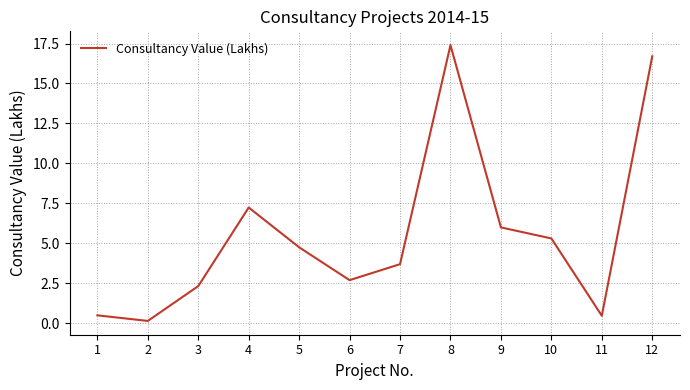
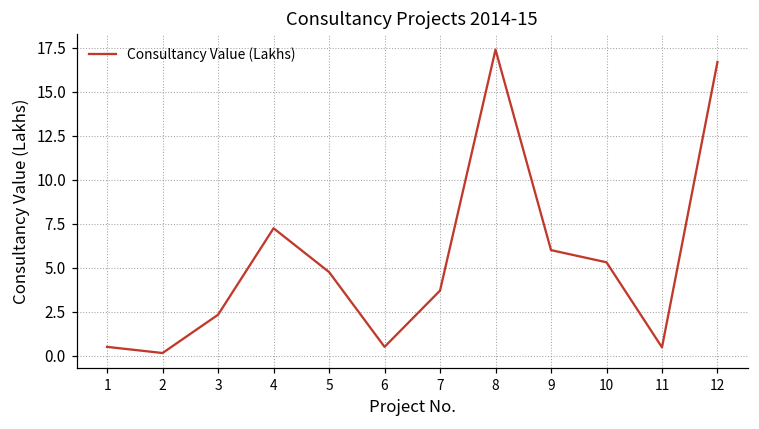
  {
    "1": 0.5,
    "2": 0.2,
    "3": 2.3,
    "4": 7.2,
    "5": 4.8,
-   "6": 2.7,
+   "6": 0.5,
    "7": 3.7,
    "8": 17.4,
    "9": 6.0,
    "10": 5.3,
    "11": 0.5,
    "12": 16.7
  }
